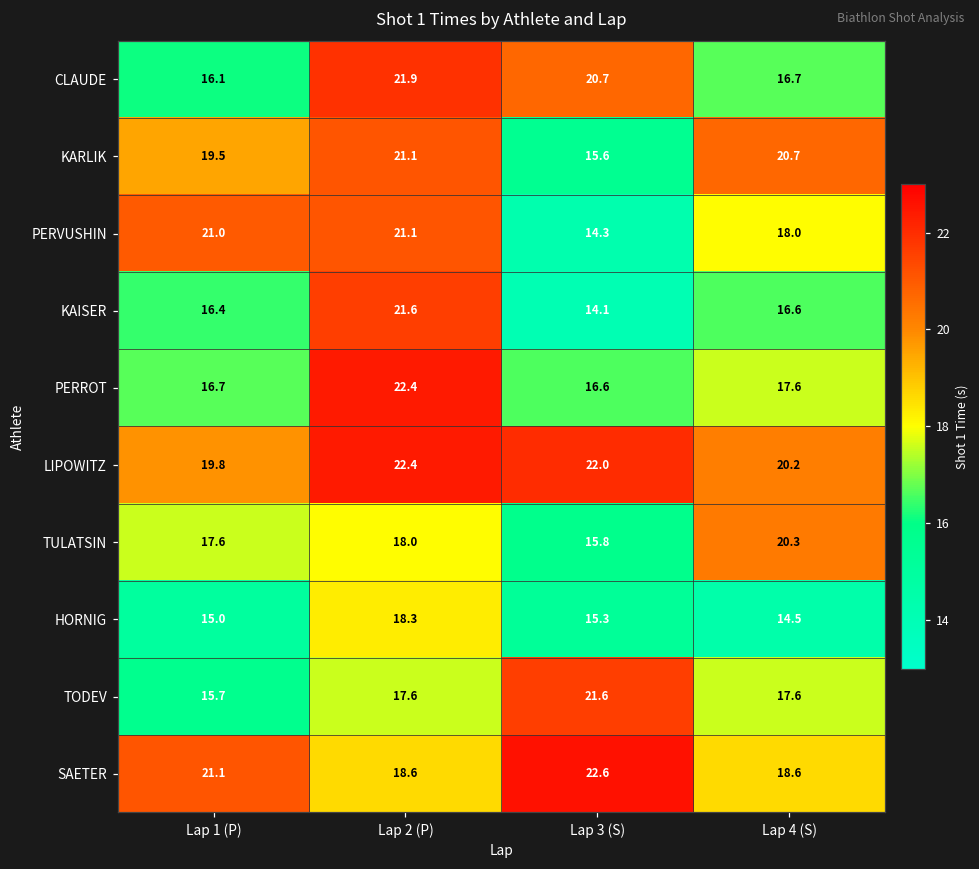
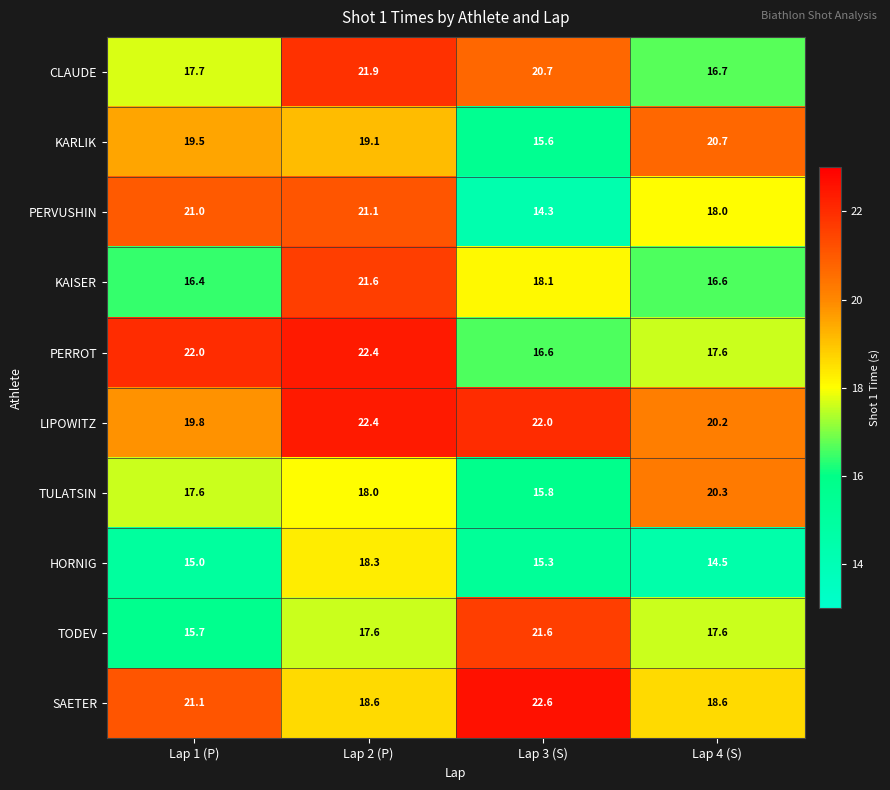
  {
    "CLAUDE": {
-     "Lap 1 (P)": 16.1,
+     "Lap 1 (P)": 17.7,
      "Lap 2 (P)": 21.9,
      "Lap 3 (S)": 20.7,
      "Lap 4 (S)": 16.7
    },
    "KARLIK": {
      "Lap 1 (P)": 19.5,
-     "Lap 2 (P)": 21.1,
+     "Lap 2 (P)": 19.1,
      "Lap 3 (S)": 15.6,
      "Lap 4 (S)": 20.7
    },
    "PERVUSHIN": {
      "Lap 1 (P)": 21.0,
      "Lap 2 (P)": 21.1,
      "Lap 3 (S)": 14.3,
      "Lap 4 (S)": 18.0
    },
    "KAISER": {
      "Lap 1 (P)": 16.4,
      "Lap 2 (P)": 21.6,
-     "Lap 3 (S)": 14.1,
+     "Lap 3 (S)": 18.1,
      "Lap 4 (S)": 16.6
    },
    "PERROT": {
-     "Lap 1 (P)": 16.7,
+     "Lap 1 (P)": 22.0,
      "Lap 2 (P)": 22.4,
      "Lap 3 (S)": 16.6,
      "Lap 4 (S)": 17.6
    },
    "LIPOWITZ": {
      "Lap 1 (P)": 19.8,
      "Lap 2 (P)": 22.4,
      "Lap 3 (S)": 22.0,
      "Lap 4 (S)": 20.2
    },
    "TULATSIN": {
      "Lap 1 (P)": 17.6,
      "Lap 2 (P)": 18.0,
      "Lap 3 (S)": 15.8,
      "Lap 4 (S)": 20.3
    },
    "HORNIG": {
      "Lap 1 (P)": 15.0,
      "Lap 2 (P)": 18.3,
      "Lap 3 (S)": 15.3,
      "Lap 4 (S)": 14.5
    },
    "TODEV": {
      "Lap 1 (P)": 15.7,
      "Lap 2 (P)": 17.6,
      "Lap 3 (S)": 21.6,
      "Lap 4 (S)": 17.6
    },
    "SAETER": {
      "Lap 1 (P)": 21.1,
      "Lap 2 (P)": 18.6,
      "Lap 3 (S)": 22.6,
      "Lap 4 (S)": 18.6
    }
  }
